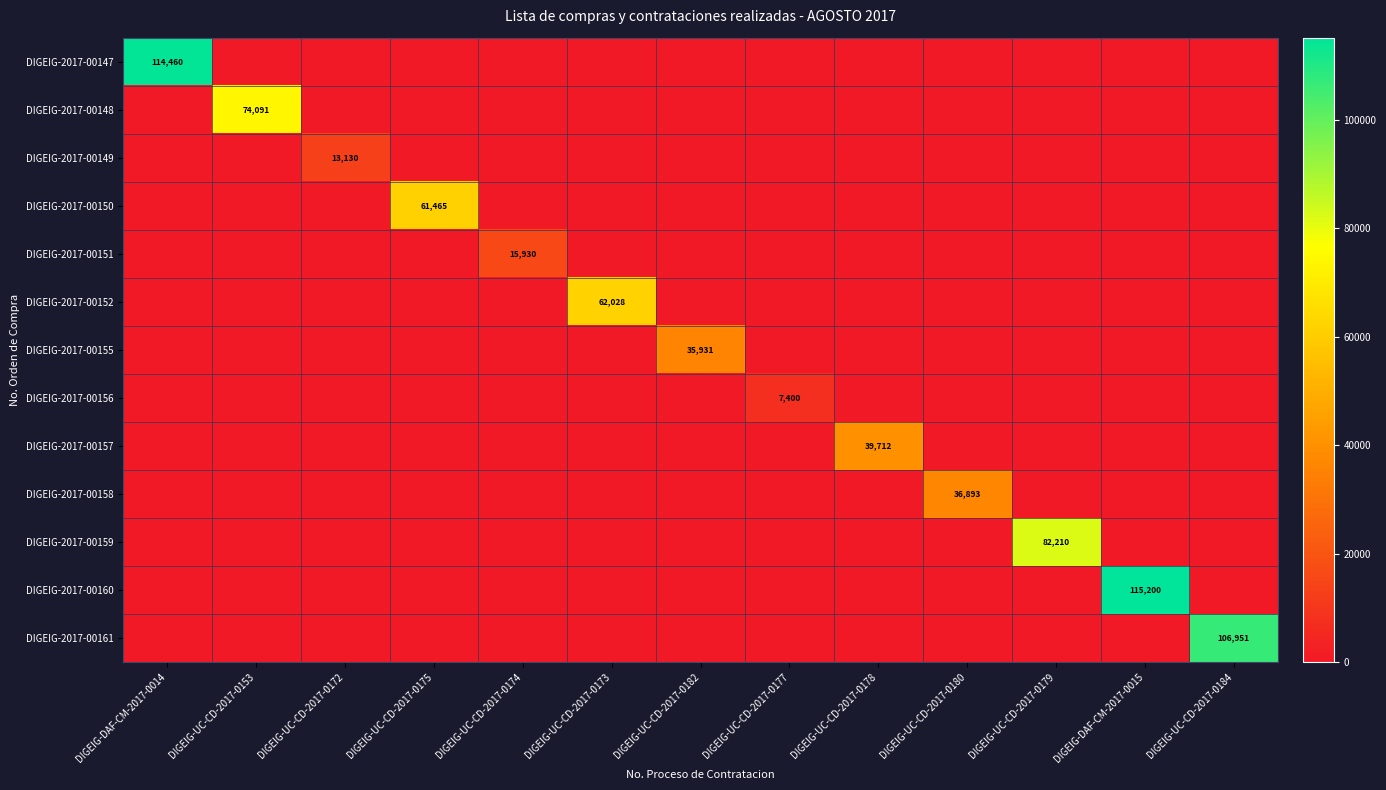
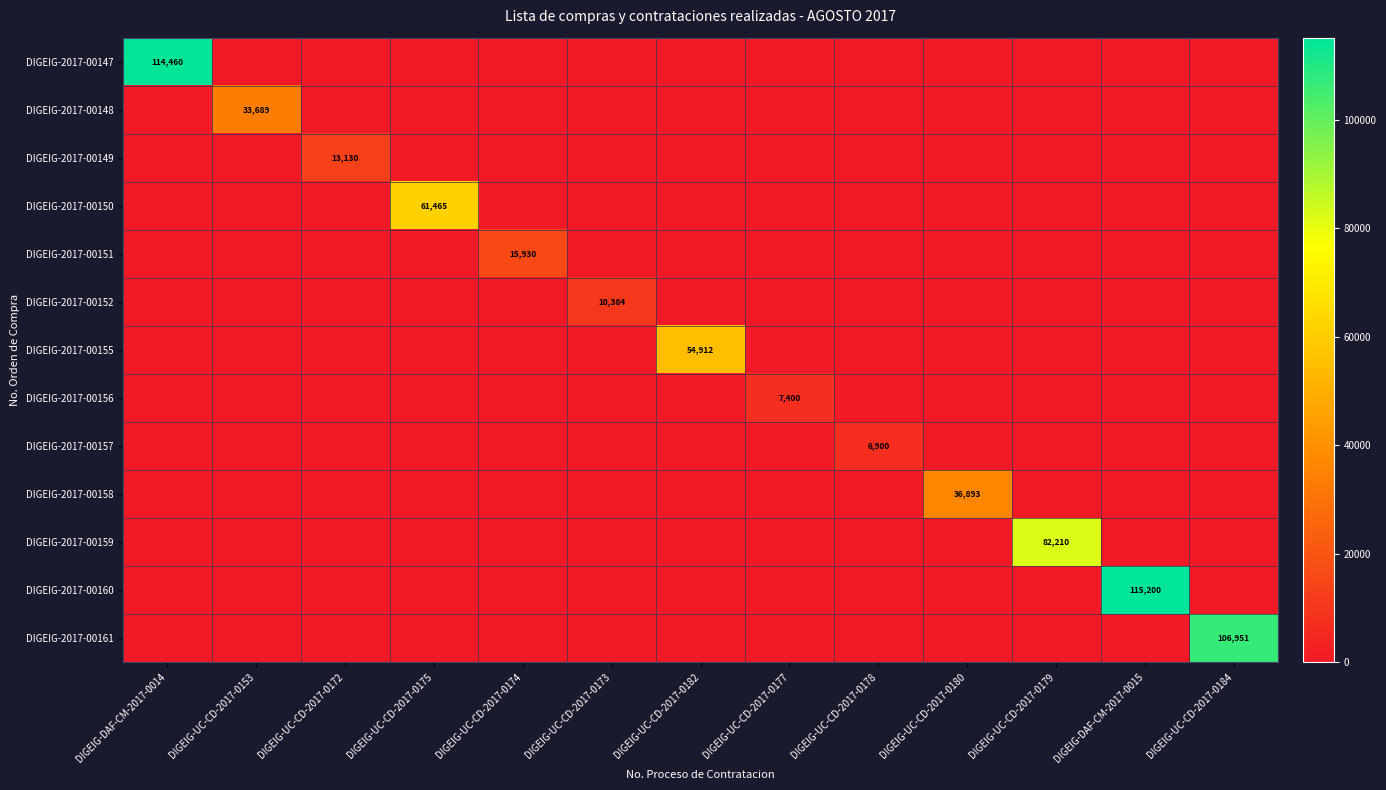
  {
    "DIGEIG-2017-00147": {
      "DIGEIG-DAF-CM-2017-0014": "114,460"
    },
    "DIGEIG-2017-00148": {
-     "DIGEIG-UC-CD-2017-0153": "74,091"
+     "DIGEIG-UC-CD-2017-0153": "33,689"
    },
    "DIGEIG-2017-00149": {
      "DIGEIG-UC-CD-2017-0172": "13,130"
    },
    "DIGEIG-2017-00150": {
      "DIGEIG-UC-CD-2017-0175": "61,465"
    },
    "DIGEIG-2017-00151": {
      "DIGEIG-UC-CD-2017-0174": "15,930"
    },
    "DIGEIG-2017-00152": {
-     "DIGEIG-UC-CD-2017-0173": "62,028"
+     "DIGEIG-UC-CD-2017-0173": "10,384"
    },
    "DIGEIG-2017-00155": {
-     "DIGEIG-UC-CD-2017-0182": "35,931"
+     "DIGEIG-UC-CD-2017-0182": "54,912"
    },
    "DIGEIG-2017-00156": {
      "DIGEIG-UC-CD-2017-0177": "7,400"
    },
    "DIGEIG-2017-00157": {
-     "DIGEIG-UC-CD-2017-0178": "39,712"
+     "DIGEIG-UC-CD-2017-0178": "6,900"
    },
    "DIGEIG-2017-00158": {
      "DIGEIG-UC-CD-2017-0180": "36,893"
    },
    "DIGEIG-2017-00159": {
      "DIGEIG-UC-CD-2017-0179": "82,210"
    },
    "DIGEIG-2017-00160": {
      "DIGEIG-DAF-CM-2017-0015": "115,200"
    },
    "DIGEIG-2017-00161": {
      "DIGEIG-UC-CD-2017-0184": "106,951"
    }
  }
